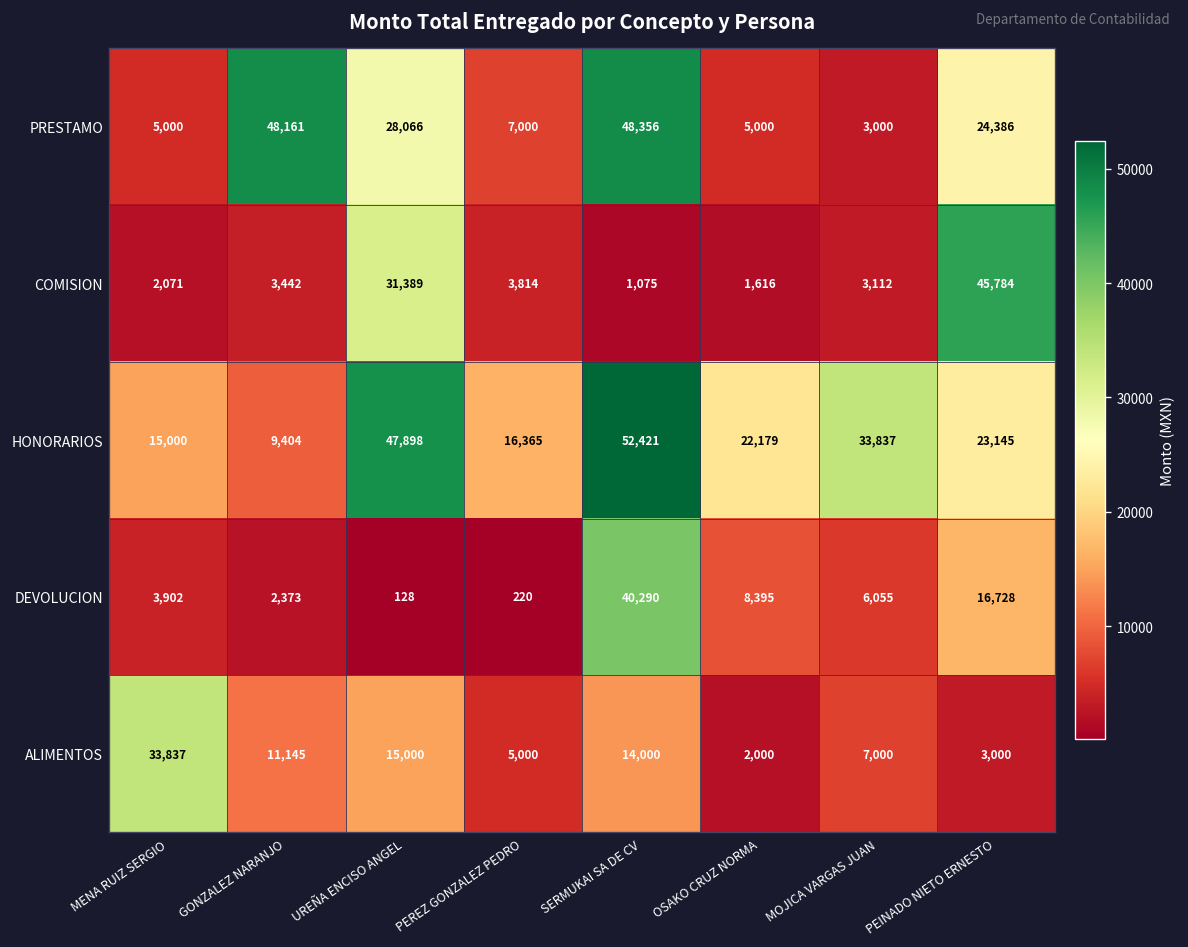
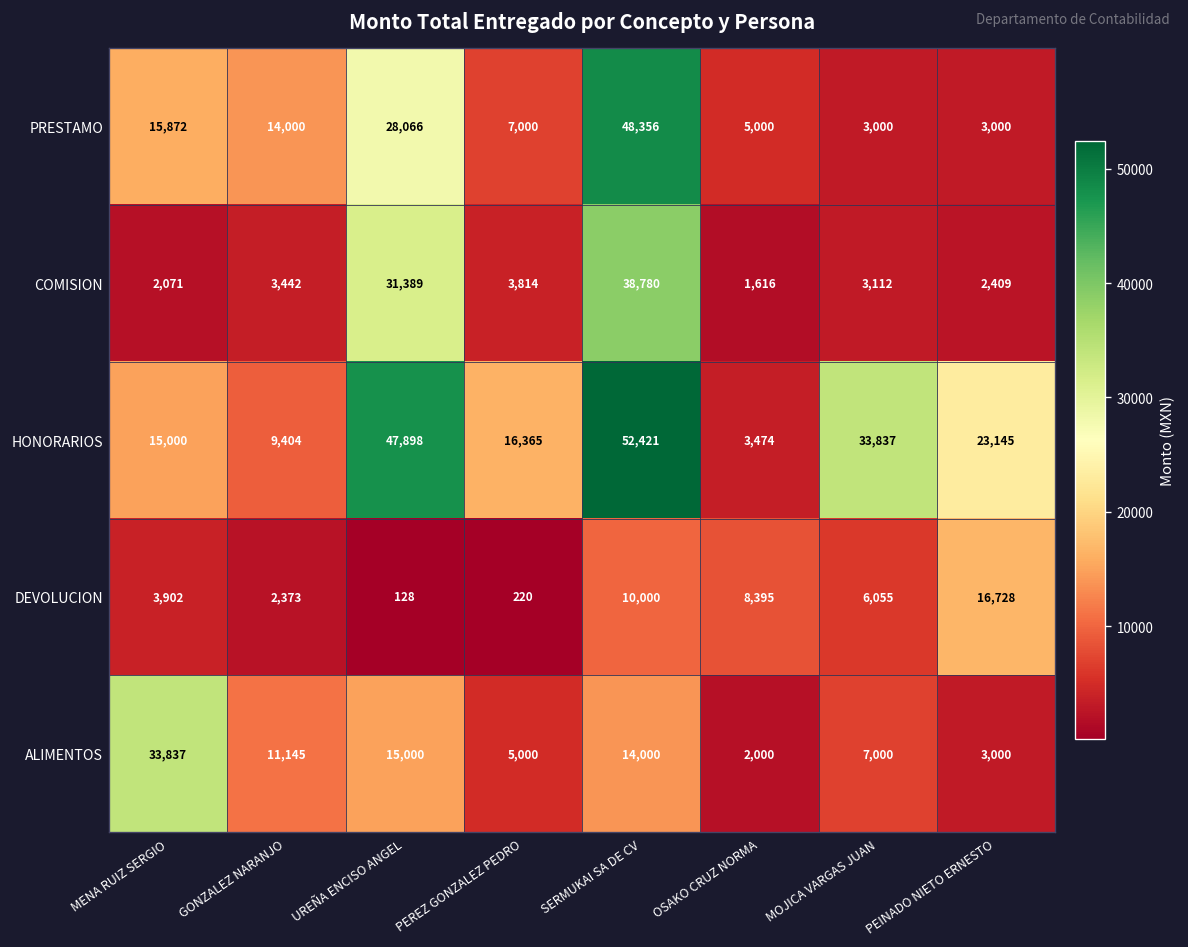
  {
    "PRESTAMO": {
-     "MENA RUIZ SERGIO": "5,000",
-     "GONZALEZ NARANJO": "48,161",
+     "MENA RUIZ SERGIO": "15,872",
+     "GONZALEZ NARANJO": "14,000",
      "UREÑA ENCISO ANGEL": "28,066",
      "PEREZ GONZALEZ PEDRO": "7,000",
      "SERMUKAI SA DE CV": "48,356",
      "OSAKO CRUZ NORMA": "5,000",
      "MOJICA VARGAS JUAN": "3,000",
-     "PEINADO NIETO ERNESTO": "24,386"
+     "PEINADO NIETO ERNESTO": "3,000"
    },
    "COMISION": {
      "MENA RUIZ SERGIO": "2,071",
      "GONZALEZ NARANJO": "3,442",
      "UREÑA ENCISO ANGEL": "31,389",
      "PEREZ GONZALEZ PEDRO": "3,814",
-     "SERMUKAI SA DE CV": "1,075",
+     "SERMUKAI SA DE CV": "38,780",
      "OSAKO CRUZ NORMA": "1,616",
      "MOJICA VARGAS JUAN": "3,112",
-     "PEINADO NIETO ERNESTO": "45,784"
+     "PEINADO NIETO ERNESTO": "2,409"
    },
    "HONORARIOS": {
      "MENA RUIZ SERGIO": "15,000",
      "GONZALEZ NARANJO": "9,404",
      "UREÑA ENCISO ANGEL": "47,898",
      "PEREZ GONZALEZ PEDRO": "16,365",
      "SERMUKAI SA DE CV": "52,421",
-     "OSAKO CRUZ NORMA": "22,179",
+     "OSAKO CRUZ NORMA": "3,474",
      "MOJICA VARGAS JUAN": "33,837",
      "PEINADO NIETO ERNESTO": "23,145"
    },
    "DEVOLUCION": {
      "MENA RUIZ SERGIO": "3,902",
      "GONZALEZ NARANJO": "2,373",
      "UREÑA ENCISO ANGEL": "128",
      "PEREZ GONZALEZ PEDRO": "220",
-     "SERMUKAI SA DE CV": "40,290",
+     "SERMUKAI SA DE CV": "10,000",
      "OSAKO CRUZ NORMA": "8,395",
      "MOJICA VARGAS JUAN": "6,055",
      "PEINADO NIETO ERNESTO": "16,728"
    },
    "ALIMENTOS": {
      "MENA RUIZ SERGIO": "33,837",
      "GONZALEZ NARANJO": "11,145",
      "UREÑA ENCISO ANGEL": "15,000",
      "PEREZ GONZALEZ PEDRO": "5,000",
      "SERMUKAI SA DE CV": "14,000",
      "OSAKO CRUZ NORMA": "2,000",
      "MOJICA VARGAS JUAN": "7,000",
      "PEINADO NIETO ERNESTO": "3,000"
    }
  }
